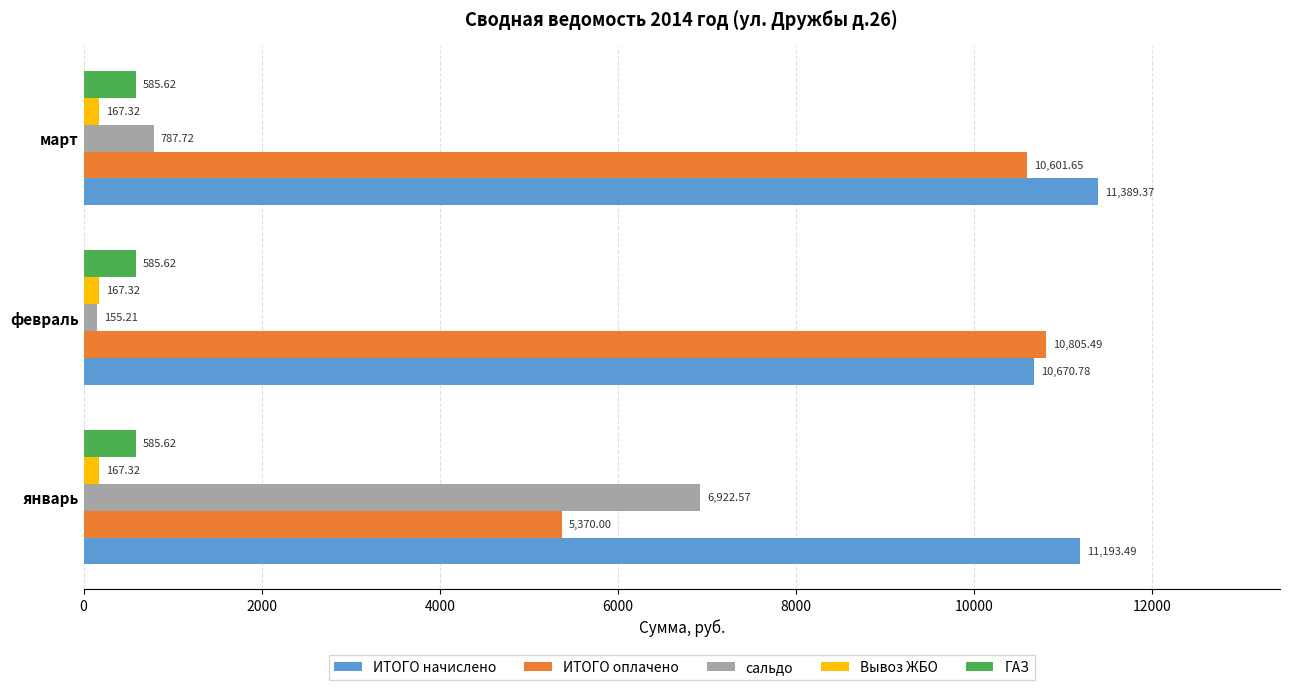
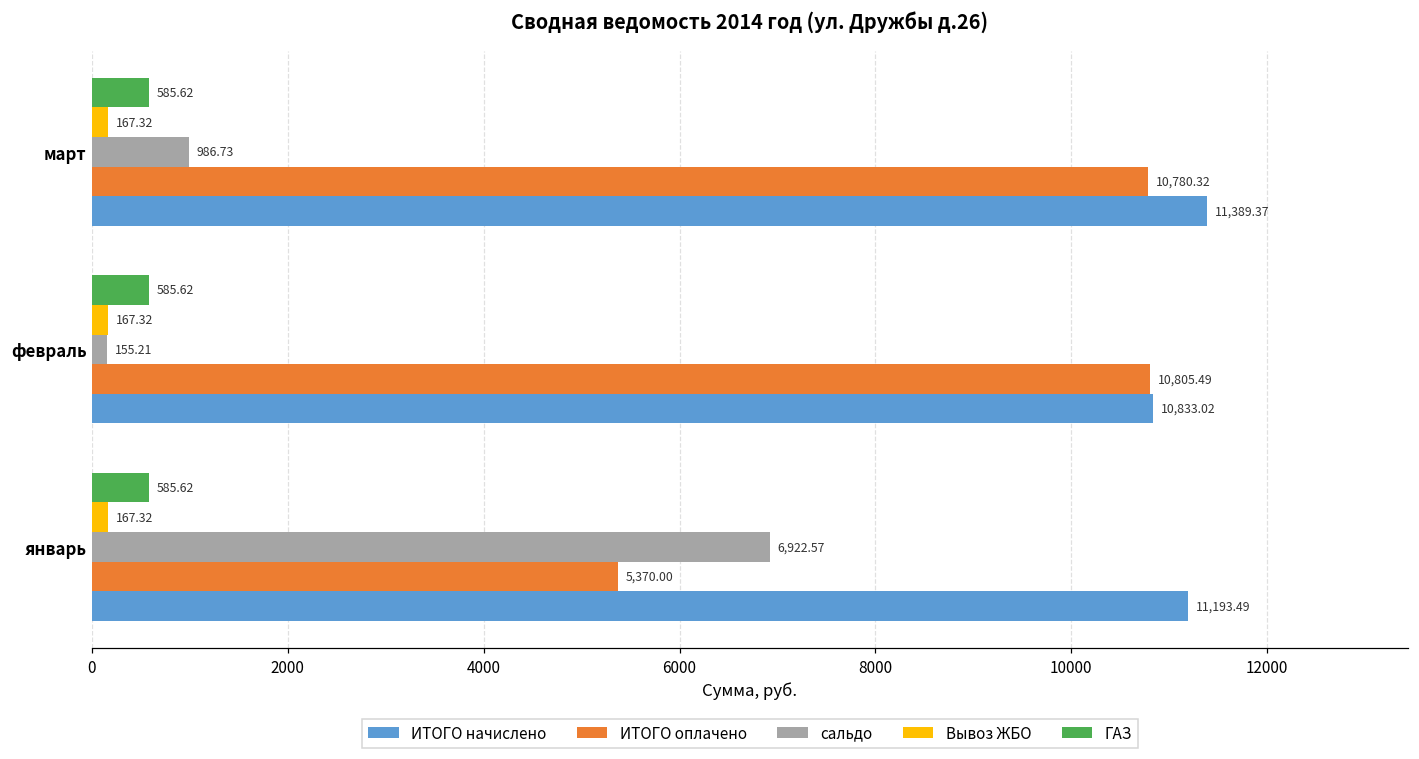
  {
    "ИТОГО начислено": {
      "март": "11,389.37",
-     "февраль": "10,670.78",
+     "февраль": "10,833.02",
      "январь": "11,193.49"
    },
    "ИТОГО оплачено": {
-     "март": "10,601.65",
+     "март": "10,780.32",
      "февраль": "10,805.49",
      "январь": "5,370.00"
    },
    "сальдо": {
-     "март": "787.72",
+     "март": "986.73",
      "февраль": "155.21",
      "январь": "6,922.57"
    },
    "Вывоз ЖБО": {
      "март": "167.32",
      "февраль": "167.32",
      "январь": "167.32"
    },
    "ГАЗ": {
      "март": "585.62",
      "февраль": "585.62",
      "январь": "585.62"
    }
  }
